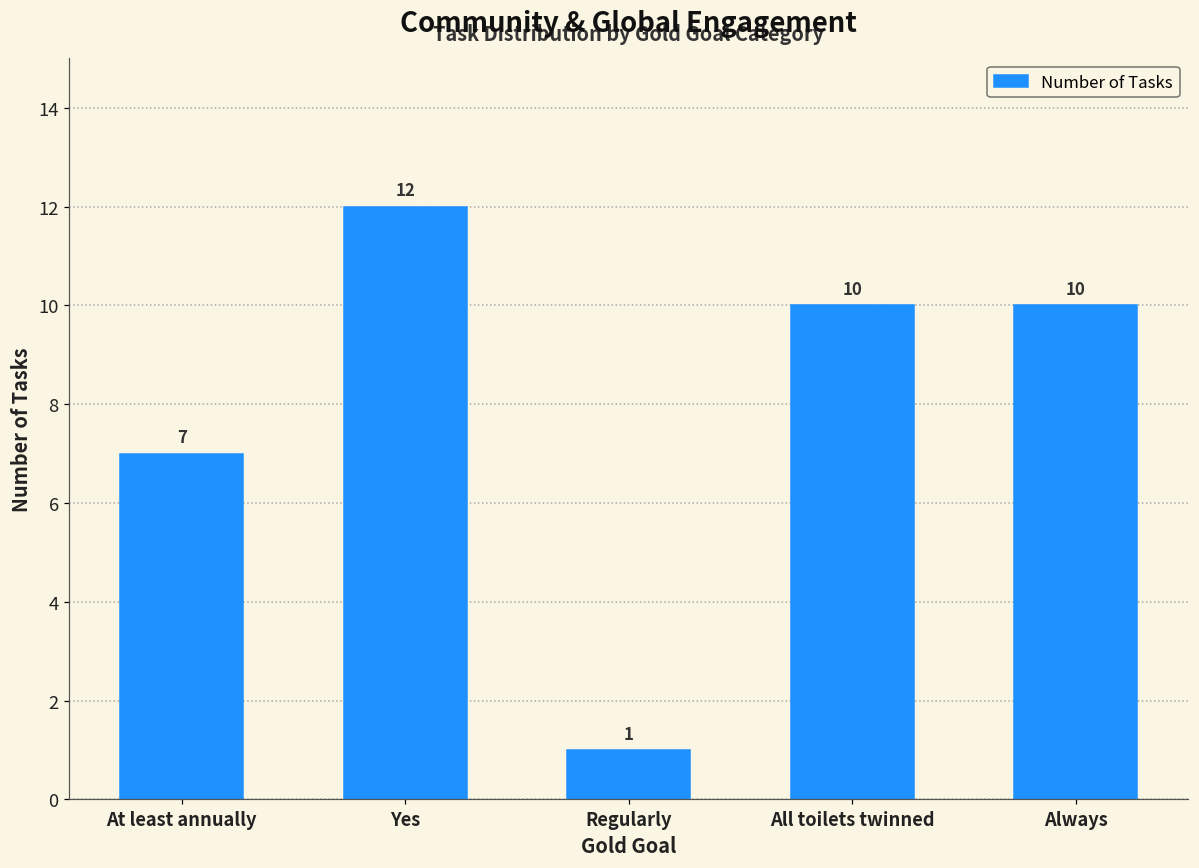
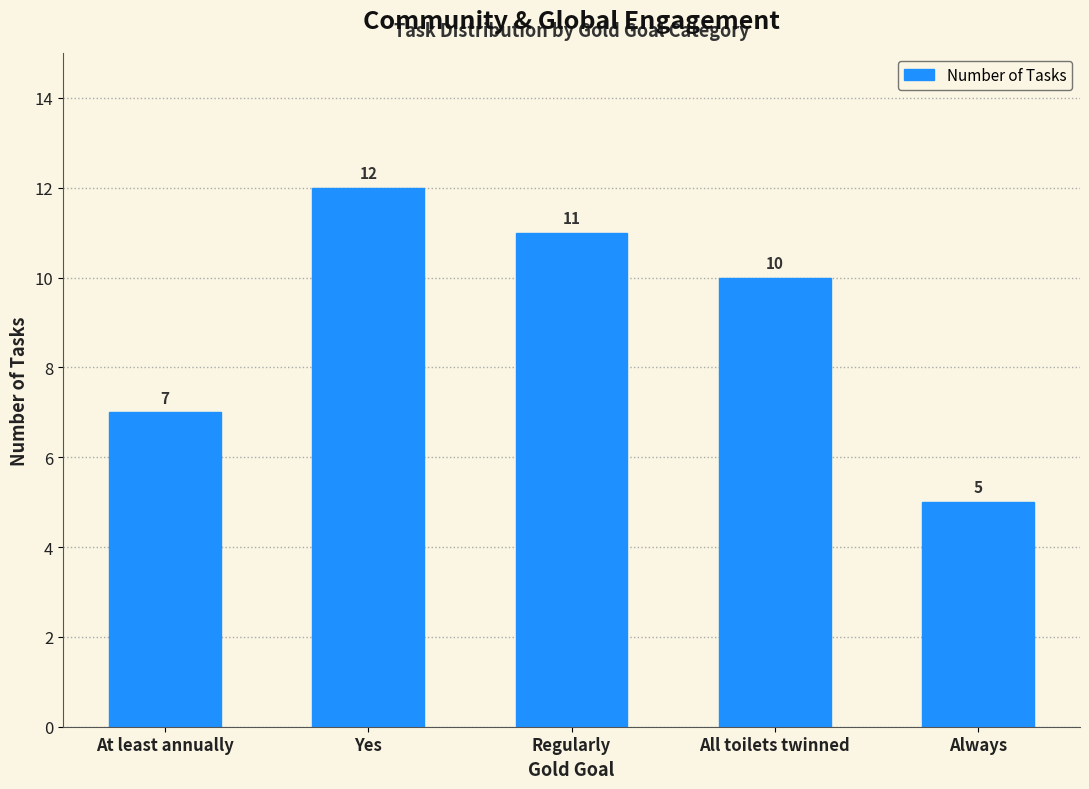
  {
    "At least annually": 7,
    "Yes": 12,
-   "Regularly": 1,
+   "Regularly": 11,
    "All toilets twinned": 10,
-   "Always": 10
+   "Always": 5
  }
